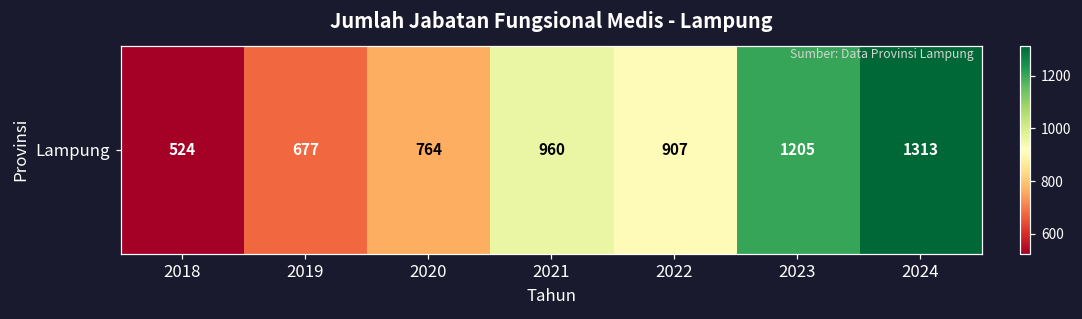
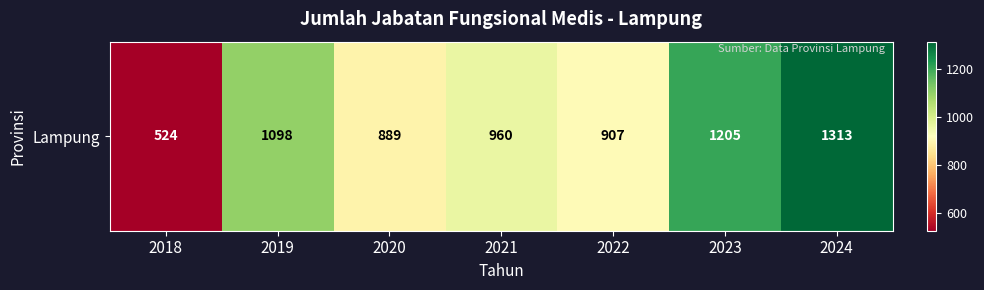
  {
    "Lampung": {
      "2018": 524,
-     "2019": 677,
-     "2020": 764,
+     "2019": 1098,
+     "2020": 889,
      "2021": 960,
      "2022": 907,
      "2023": 1205
    }
  }
